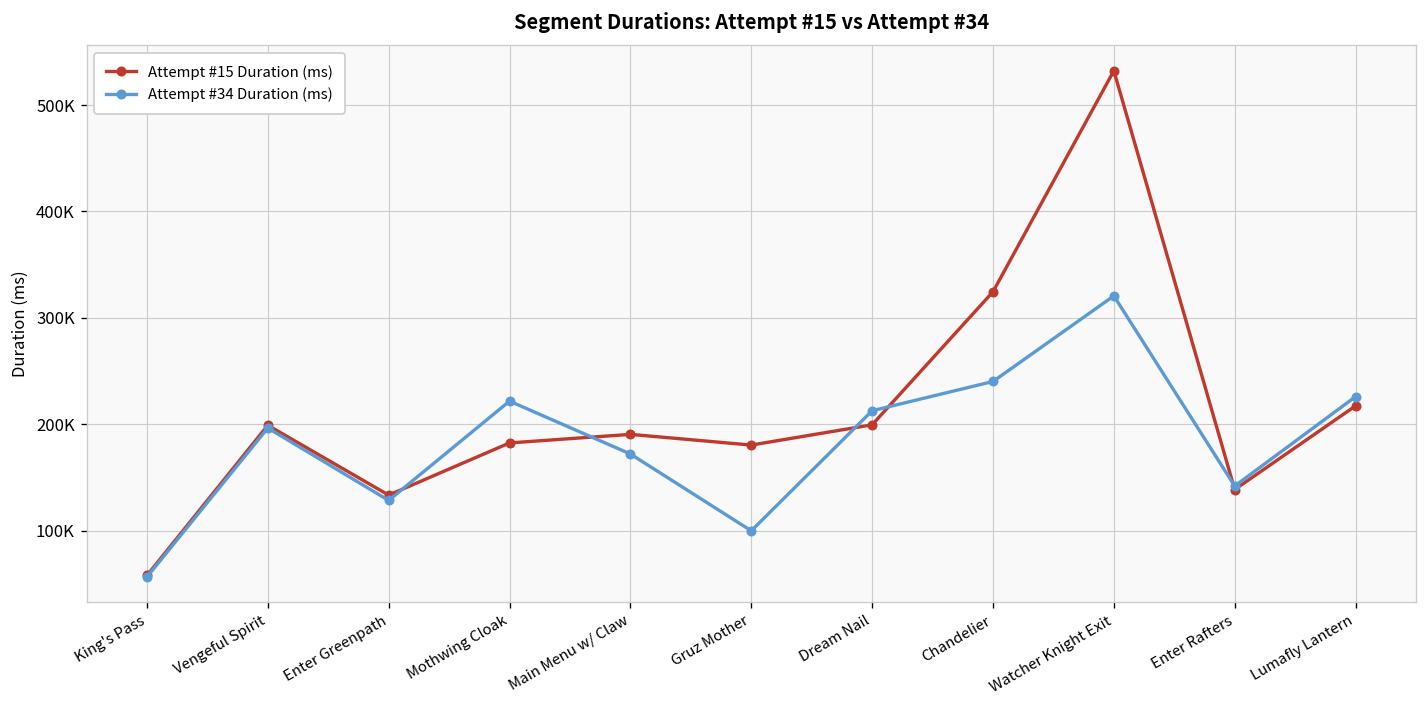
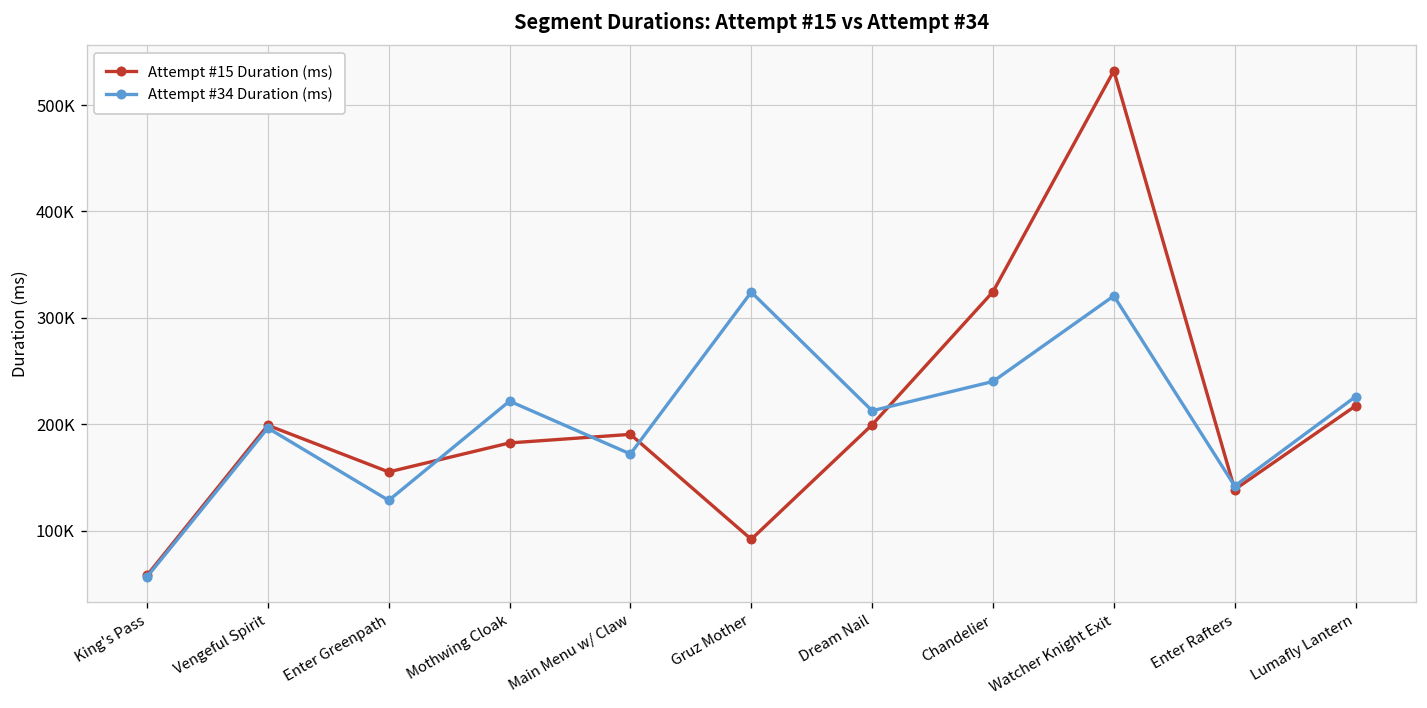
  {
    "Attempt #15 Duration (ms)": {
-     "Enter Greenpath": 130000,
+     "Enter Greenpath": 160000,
      "Mothwing Cloak": 180000,
      "Main Menu w/ Claw": 190000,
-     "Gruz Mother": 180000,
+     "Gruz Mother": 90000,
      "Dream Nail": 200000,
      "Chandelier": 320000,
      "Watcher Knight Exit": 530000,
      "Enter Rafters": 140000,
      "Lumafly Lantern": 220000
    },
    "Attempt #34 Duration (ms)": {
      "Enter Greenpath": 130000,
      "Mothwing Cloak": 220000,
      "Main Menu w/ Claw": 170000,
-     "Gruz Mother": 100000,
+     "Gruz Mother": 320000,
      "Dream Nail": 210000,
      "Chandelier": 240000,
      "Watcher Knight Exit": 320000,
      "Enter Rafters": 140000,
      "Lumafly Lantern": 230000
    }
  }
